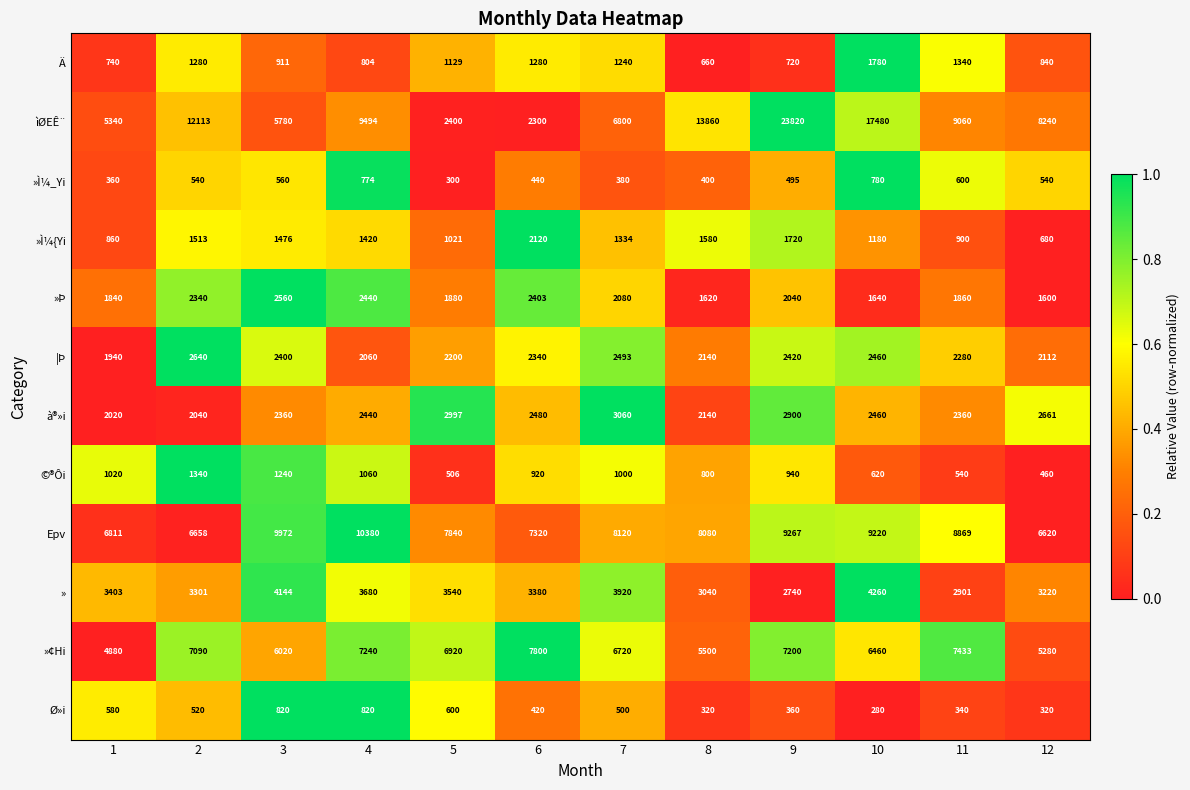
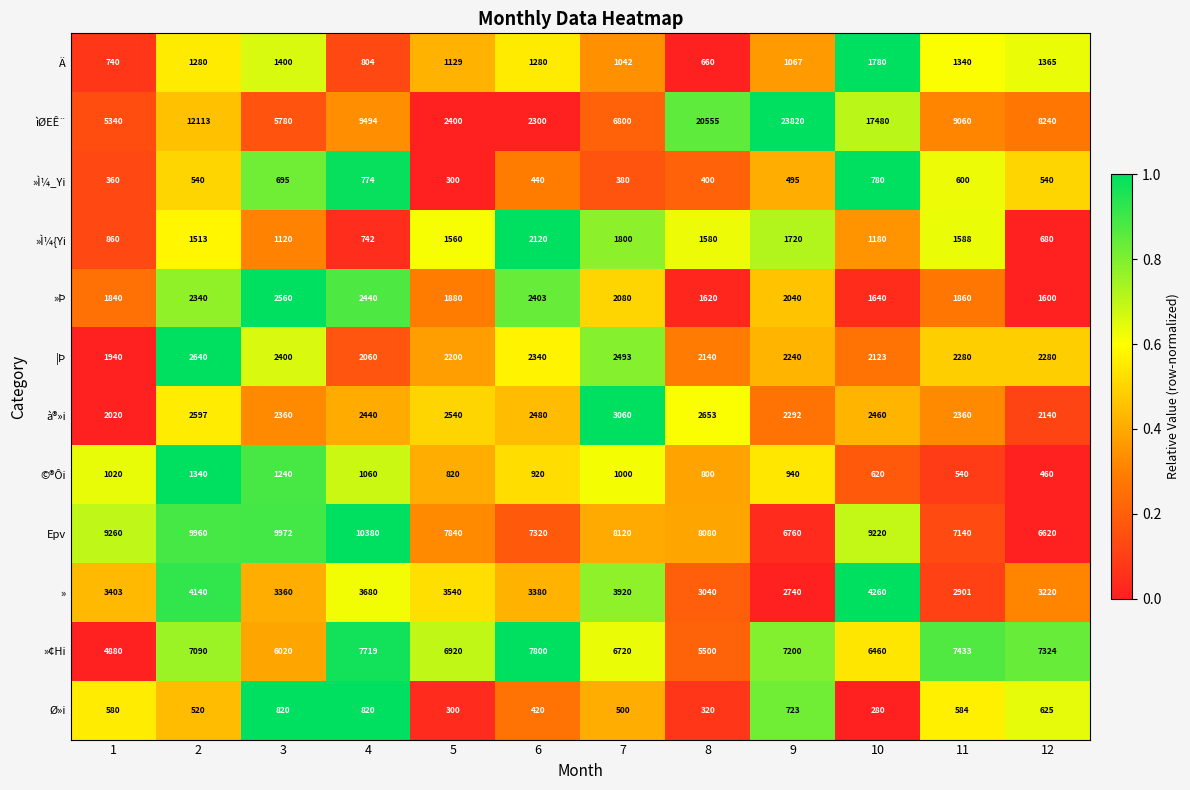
  {
    "Ä": {
      "1": 740,
      "2": 1280,
-     "3": 911,
+     "3": 1400,
      "4": 804,
      "5": 1129,
      "6": 1280,
-     "7": 1240,
+     "7": 1042,
      "8": 660,
-     "9": 720,
+     "9": 1067,
      "10": 1780,
      "11": 1340,
-     "12": 840
+     "12": 1365
    },
    "ìØEÊ¨": {
      "1": 5340,
      "2": 12113,
      "3": 5780,
      "4": 9494,
      "5": 2400,
      "6": 2300,
      "7": 6800,
-     "8": 13860,
+     "8": 20555,
      "9": 23820,
      "10": 17480,
      "11": 9060,
      "12": 8240
    },
    "»Ì¼_Yi": {
      "1": 360,
      "2": 540,
-     "3": 560,
+     "3": 695,
      "4": 774,
      "5": 300,
      "6": 440,
      "7": 380,
      "8": 400,
      "9": 495,
      "10": 780,
      "11": 600,
      "12": 540
    },
    "»Ì¼{Yi": {
      "1": 860,
      "2": 1513,
-     "3": 1476,
-     "4": 1420,
-     "5": 1021,
+     "3": 1120,
+     "4": 742,
+     "5": 1560,
      "6": 2120,
-     "7": 1334,
+     "7": 1800,
      "8": 1580,
      "9": 1720,
      "10": 1180,
-     "11": 900,
+     "11": 1588,
      "12": 680
    },
    "»Þ": {
      "1": 1840,
      "2": 2340,
      "3": 2560,
      "4": 2440,
      "5": 1880,
      "6": 2403,
      "7": 2080,
      "8": 1620,
      "9": 2040,
      "10": 1640,
      "11": 1860,
      "12": 1600
    },
    "|Þ": {
      "1": 1940,
      "2": 2640,
      "3": 2400,
      "4": 2060,
      "5": 2200,
      "6": 2340,
      "7": 2493,
      "8": 2140,
-     "9": 2420,
-     "10": 2460,
+     "9": 2240,
+     "10": 2123,
      "11": 2280,
-     "12": 2112
+     "12": 2280
    },
    "à®»i": {
      "1": 2020,
-     "2": 2040,
+     "2": 2597,
      "3": 2360,
      "4": 2440,
-     "5": 2997,
+     "5": 2540,
      "6": 2480,
      "7": 3060,
-     "8": 2140,
-     "9": 2900,
+     "8": 2653,
+     "9": 2292,
      "10": 2460,
      "11": 2360,
-     "12": 2661
+     "12": 2140
    },
    "©®Ôi": {
      "1": 1020,
      "2": 1340,
      "3": 1240,
      "4": 1060,
-     "5": 506,
+     "5": 820,
      "6": 920,
      "7": 1000,
      "8": 800,
      "9": 940,
      "10": 620,
      "11": 540,
      "12": 460
    },
    "Epv": {
-     "1": 6811,
-     "2": 6658,
+     "1": 9260,
+     "2": 9960,
      "3": 9972,
      "4": 10380,
      "5": 7840,
      "6": 7320,
      "7": 8120,
      "8": 8080,
-     "9": 9267,
+     "9": 6760,
      "10": 9220,
-     "11": 8869,
+     "11": 7140,
      "12": 6620
    },
    "»": {
      "1": 3403,
-     "2": 3301,
-     "3": 4144,
+     "2": 4140,
+     "3": 3360,
      "4": 3680,
      "5": 3540,
      "6": 3380,
      "7": 3920,
      "8": 3040,
      "9": 2740,
      "10": 4260,
      "11": 2901,
      "12": 3220
    },
    "»¢Hi": {
      "1": 4880,
      "2": 7090,
      "3": 6020,
-     "4": 7240,
+     "4": 7719,
      "5": 6920,
      "6": 7800,
      "7": 6720,
      "8": 5500,
      "9": 7200,
      "10": 6460,
      "11": 7433,
-     "12": 5280
+     "12": 7324
    },
    "Ø»i": {
      "1": 580,
      "2": 520,
      "3": 820,
      "4": 820,
-     "5": 600,
+     "5": 300,
      "6": 420,
      "7": 500,
      "8": 320,
-     "9": 360,
+     "9": 723,
      "10": 280,
-     "11": 340,
-     "12": 320
+     "11": 584,
+     "12": 625
    }
  }
